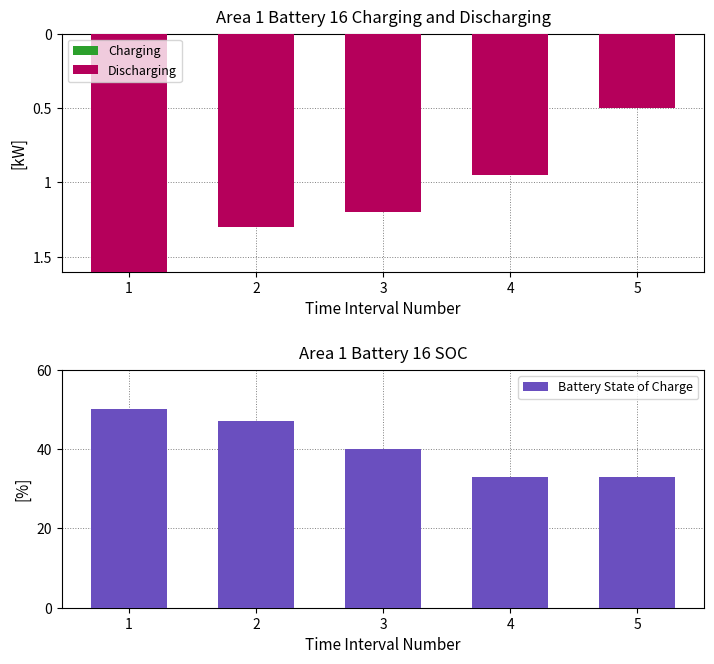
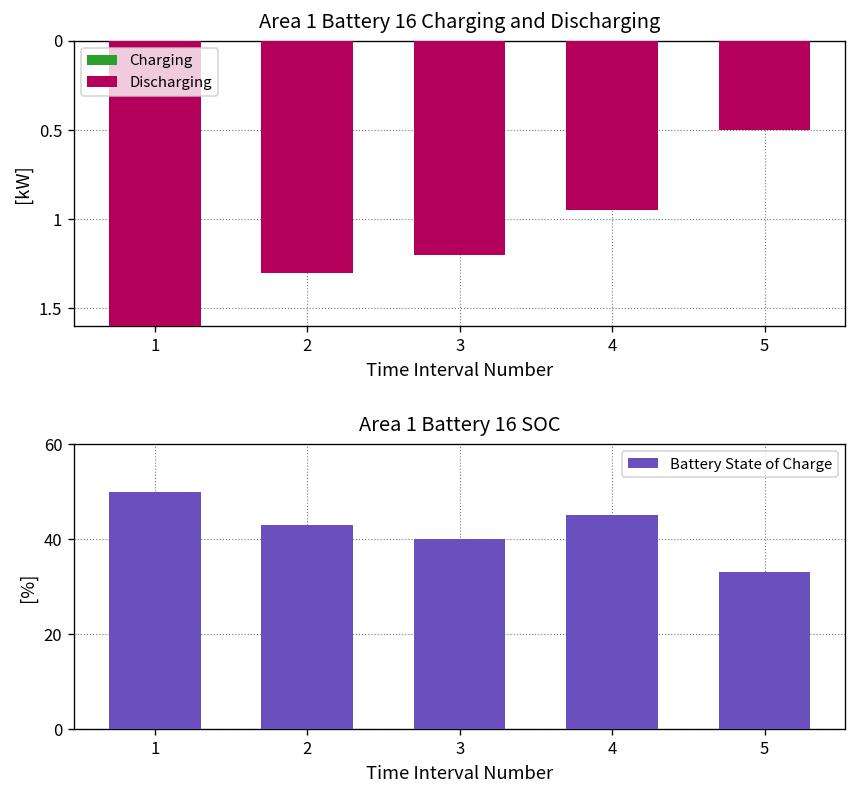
  {
    "Area 1 Battery 16 SOC": {
      "1": 50,
-     "2": 47,
+     "2": 43,
      "3": 40,
-     "4": 33,
+     "4": 45,
      "5": 33
    }
  }
